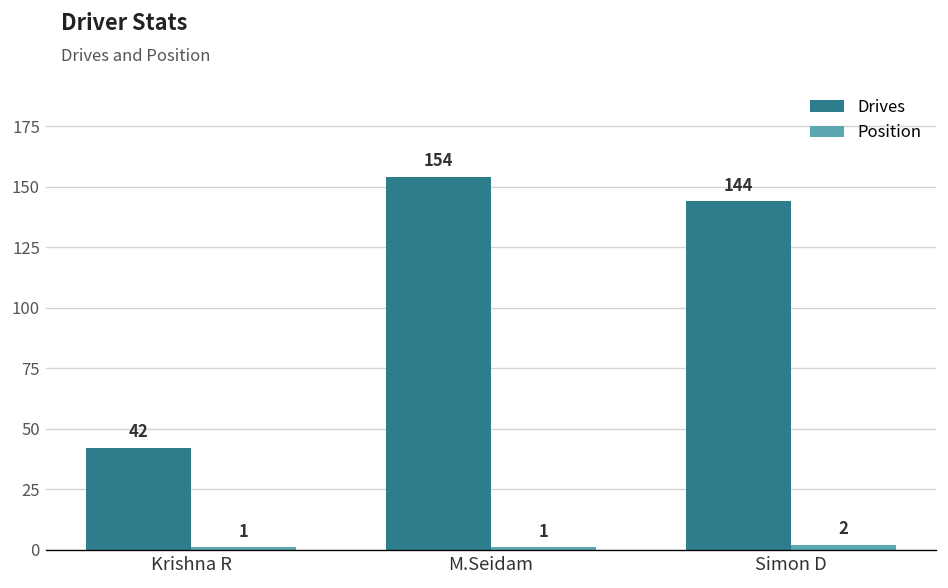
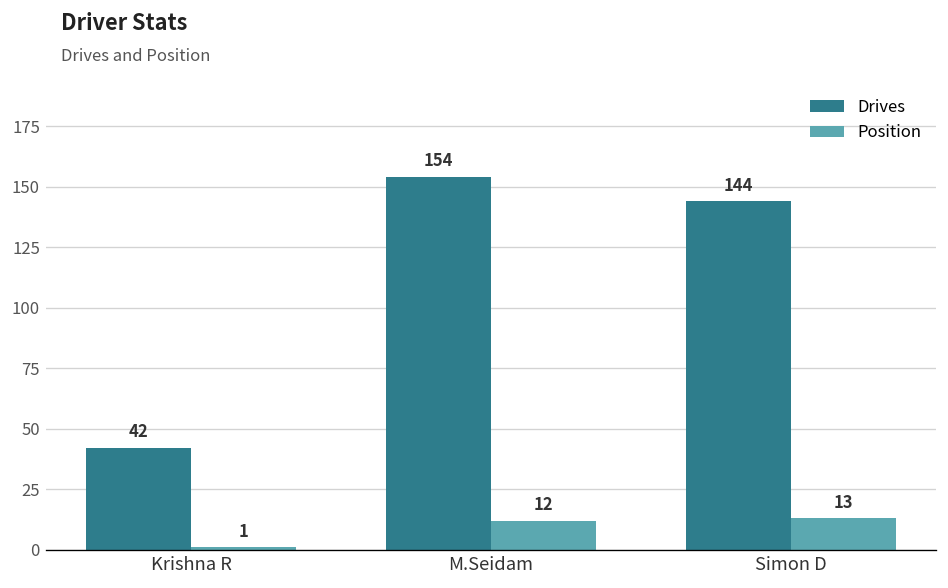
  {
    "Drives": {
      "Krishna R": 42,
      "M.Seidam": 154,
      "Simon D": 144
    },
    "Position": {
      "Krishna R": 1,
-     "M.Seidam": 1,
-     "Simon D": 2
+     "M.Seidam": 12,
+     "Simon D": 13
    }
  }
